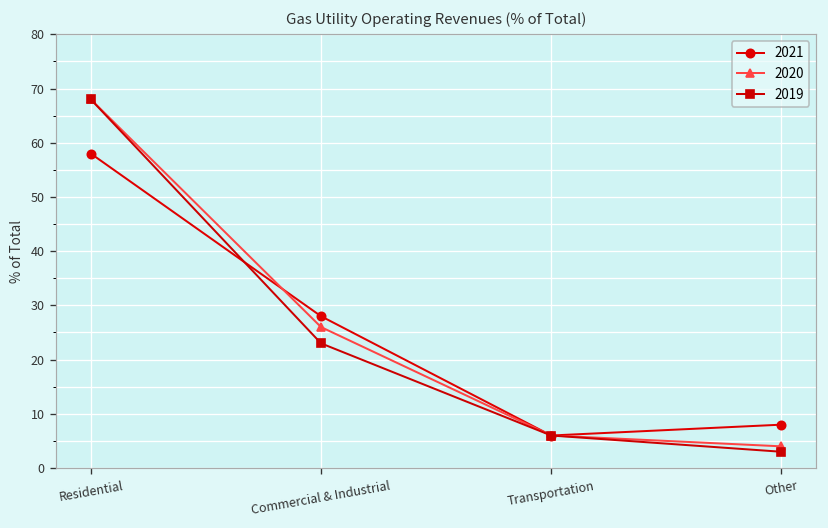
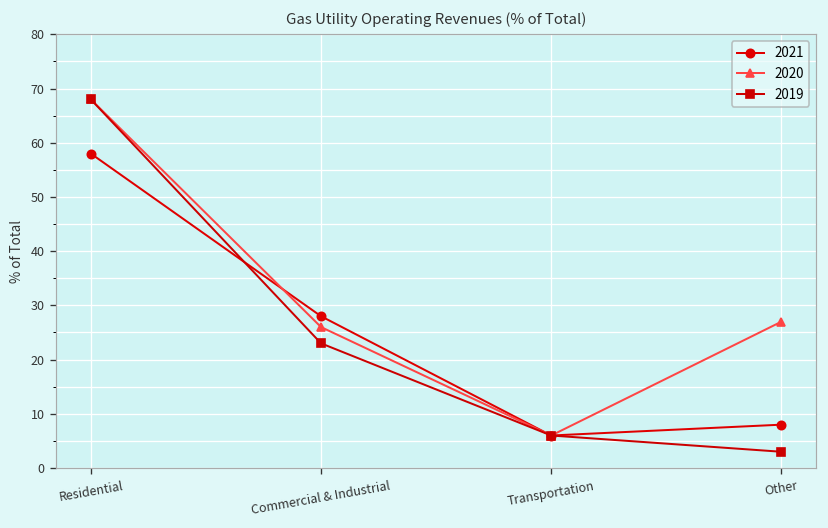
  {
    "2020": {
      "Commercial & Industrial": 26,
-     "Other": 4
+     "Other": 27
    }
  }
